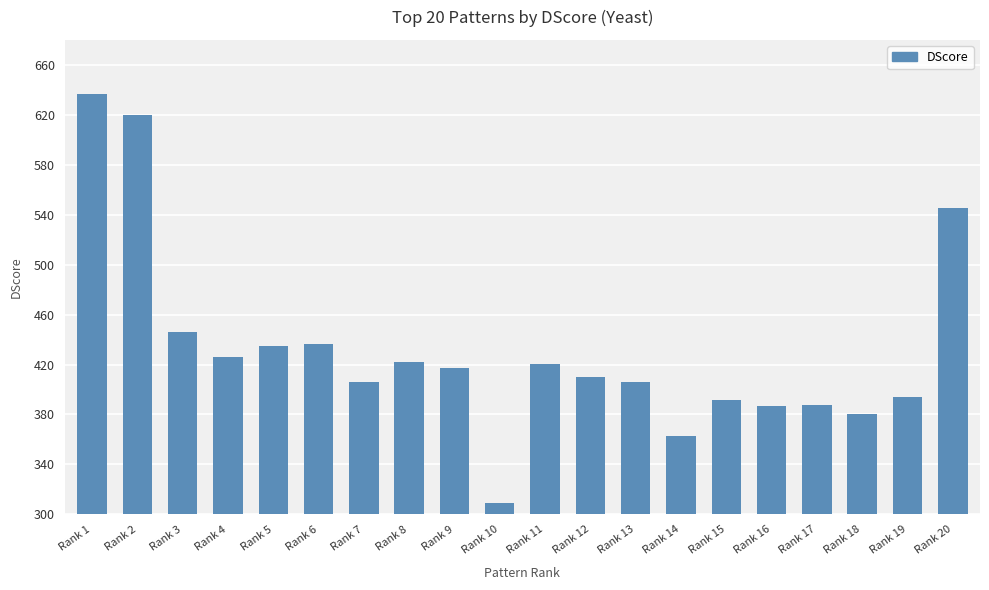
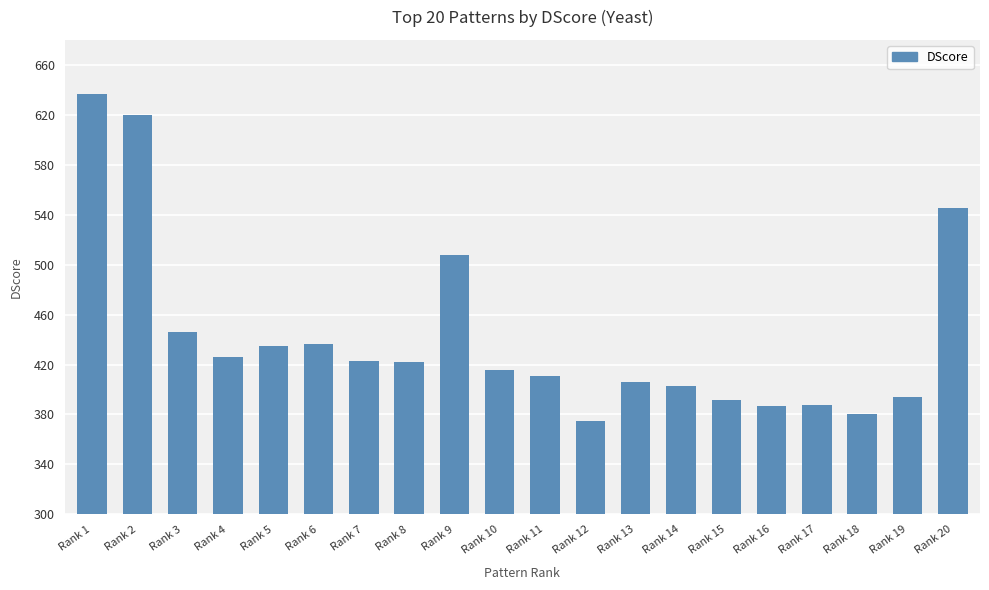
  {
    "Rank 1": 637,
    "Rank 2": 620,
    "Rank 3": 446,
    "Rank 4": 426,
    "Rank 5": 435,
    "Rank 6": 436,
-   "Rank 7": 406,
+   "Rank 7": 423,
    "Rank 8": 422,
-   "Rank 9": 417,
-   "Rank 10": 309,
-   "Rank 11": 421,
-   "Rank 12": 410,
+   "Rank 9": 508,
+   "Rank 10": 416,
+   "Rank 11": 411,
+   "Rank 12": 374,
    "Rank 13": 406,
-   "Rank 14": 362,
+   "Rank 14": 403,
    "Rank 15": 392,
    "Rank 16": 387,
    "Rank 17": 388,
    "Rank 18": 380,
    "Rank 19": 394,
    "Rank 20": 546
  }
